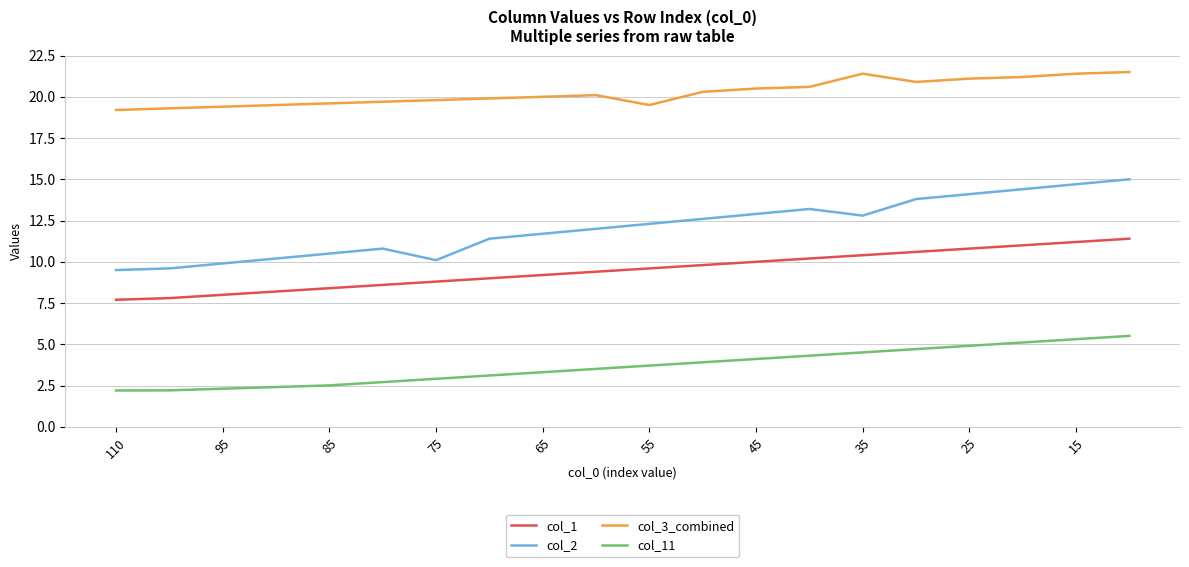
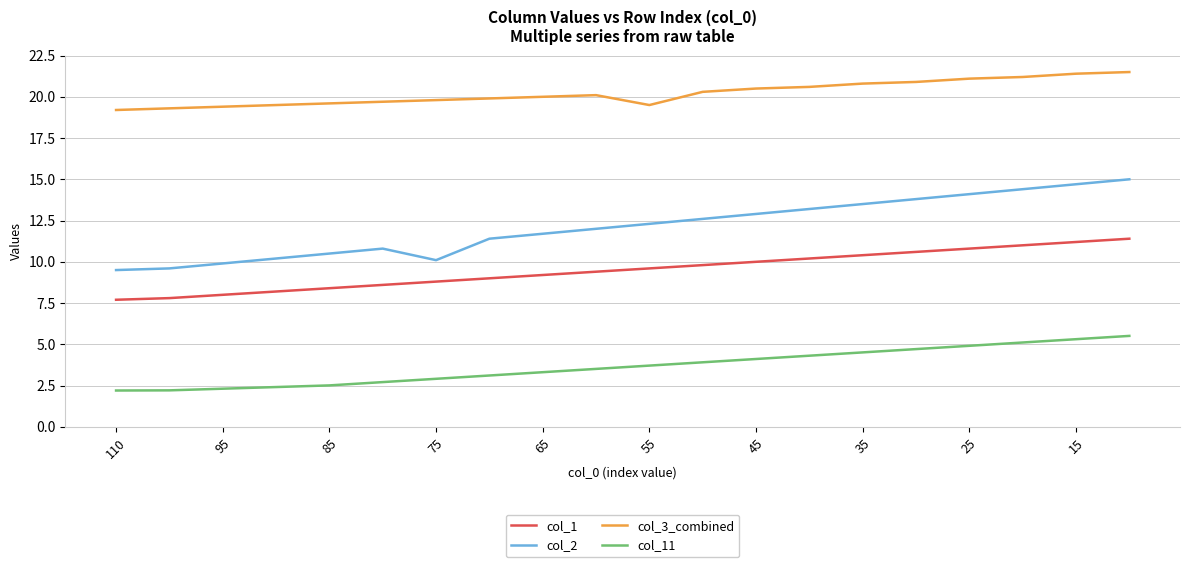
  {
    "col_1": {
      "110": 7.7,
      "95": 8.0,
      "85": 8.4,
      "75": 8.8,
      "65": 9.2,
      "55": 9.6,
      "45": 10.0,
      "35": 10.4,
      "25": 10.8
    },
    "col_2": {
      "110": 9.5,
      "95": 9.9,
      "85": 10.5,
      "75": 10.1,
      "65": 11.7,
      "55": 12.3,
      "45": 12.9,
-     "35": 12.8,
+     "35": 13.5,
      "25": 14.1
    },
    "col_3_combined": {
      "110": 19.2,
      "95": 19.4,
      "85": 19.6,
      "75": 19.8,
      "65": 20.0,
      "55": 19.5,
      "45": 20.5,
-     "35": 21.4,
+     "35": 20.8,
      "25": 21.1
    },
    "col_11": {
      "110": 2.2,
      "95": 2.3,
      "85": 2.5,
      "75": 2.9,
      "65": 3.3,
      "55": 3.7,
      "45": 4.1,
      "35": 4.5,
      "25": 4.9
    }
  }
